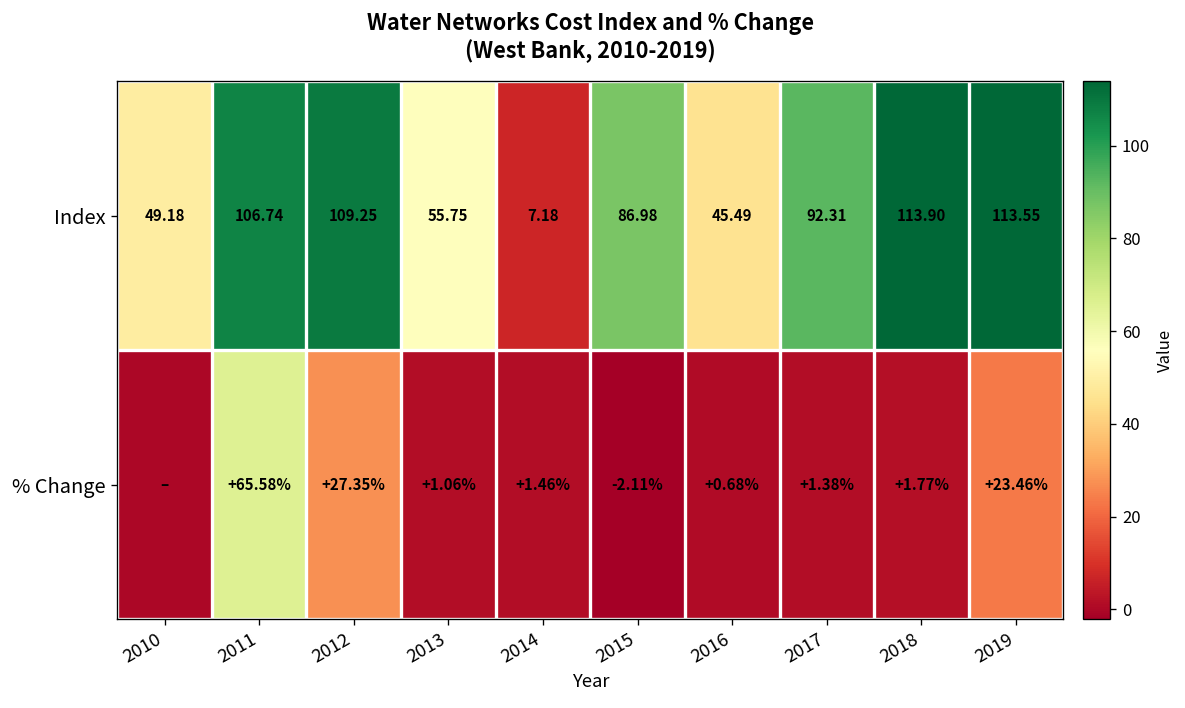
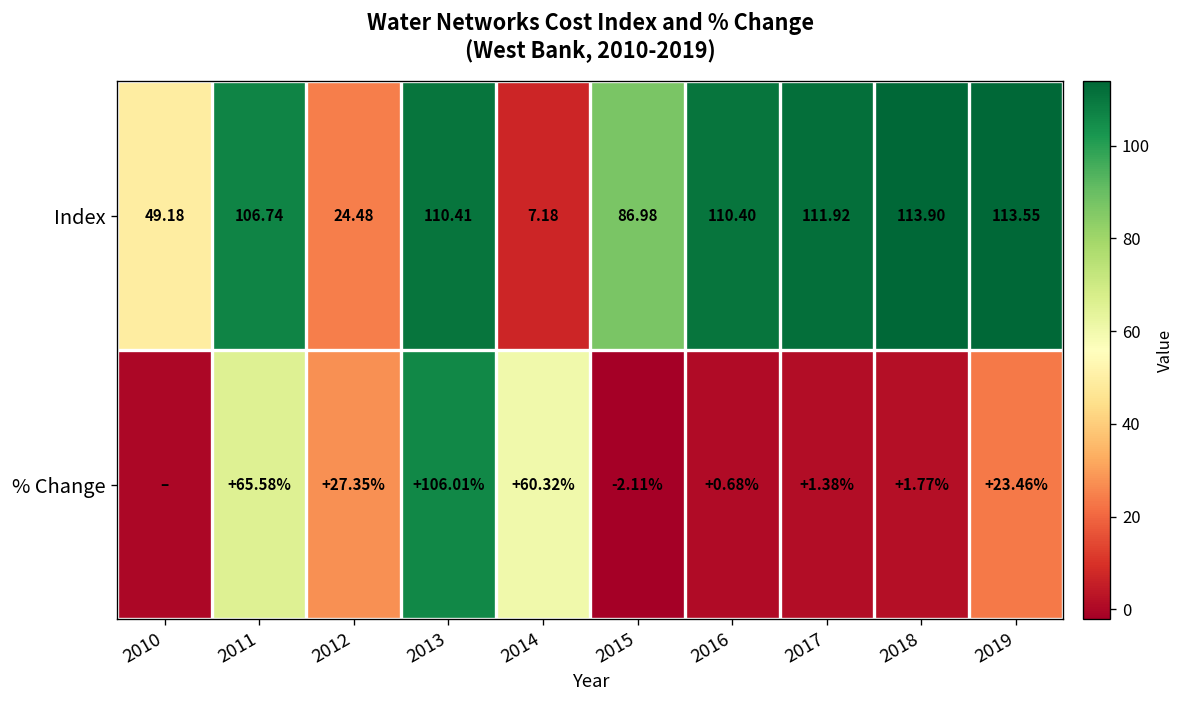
  {
    "Index": {
      "2010": "49.18",
      "2011": "106.74",
-     "2012": "109.25",
-     "2013": "55.75",
+     "2012": "24.48",
+     "2013": "110.41",
      "2014": "7.18",
      "2015": "86.98",
-     "2016": "45.49",
-     "2017": "92.31",
+     "2016": "110.40",
+     "2017": "111.92",
      "2018": "113.90",
      "2019": "113.55"
    },
    "% Change": {
      "2011": "+65.58%",
      "2012": "+27.35%",
-     "2013": "+1.06%",
-     "2014": "+1.46%",
+     "2013": "+106.01%",
+     "2014": "+60.32%",
      "2015": "-2.11%",
      "2016": "+0.68%",
      "2017": "+1.38%",
      "2018": "+1.77%",
      "2019": "+23.46%"
    }
  }
